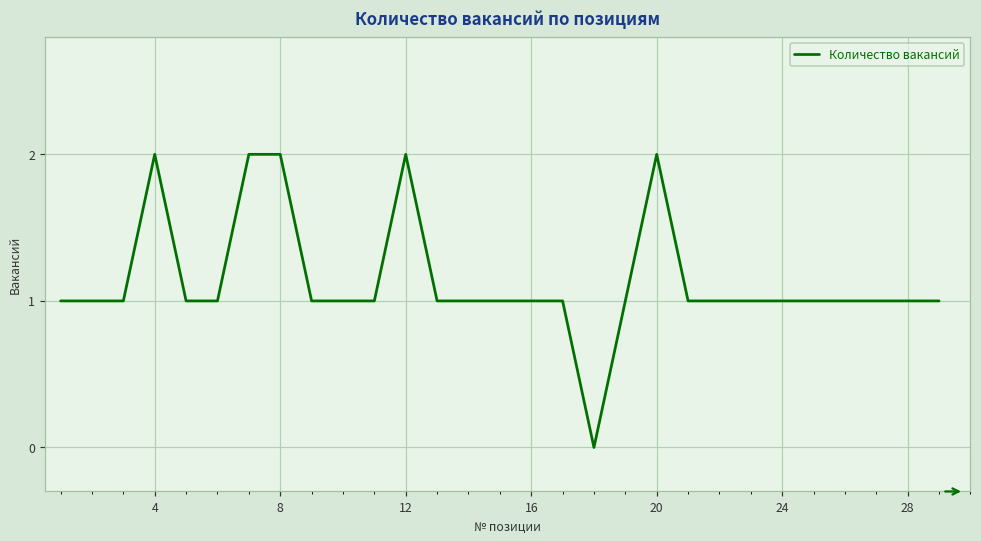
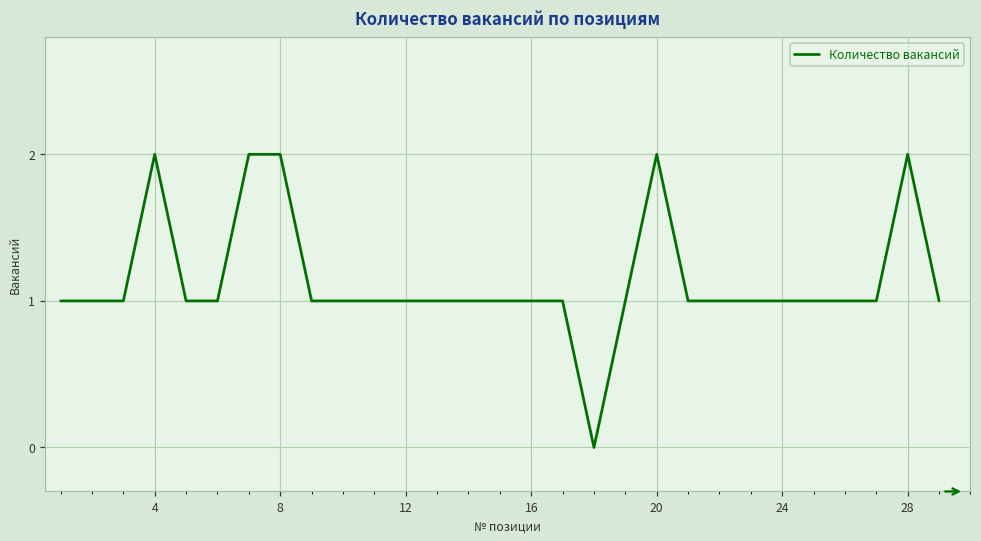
  {
    "4": 2,
    "8": 2,
-   "12": 2,
+   "12": 1,
    "16": 1,
    "20": 2,
    "24": 1,
-   "28": 1
+   "28": 2
  }
